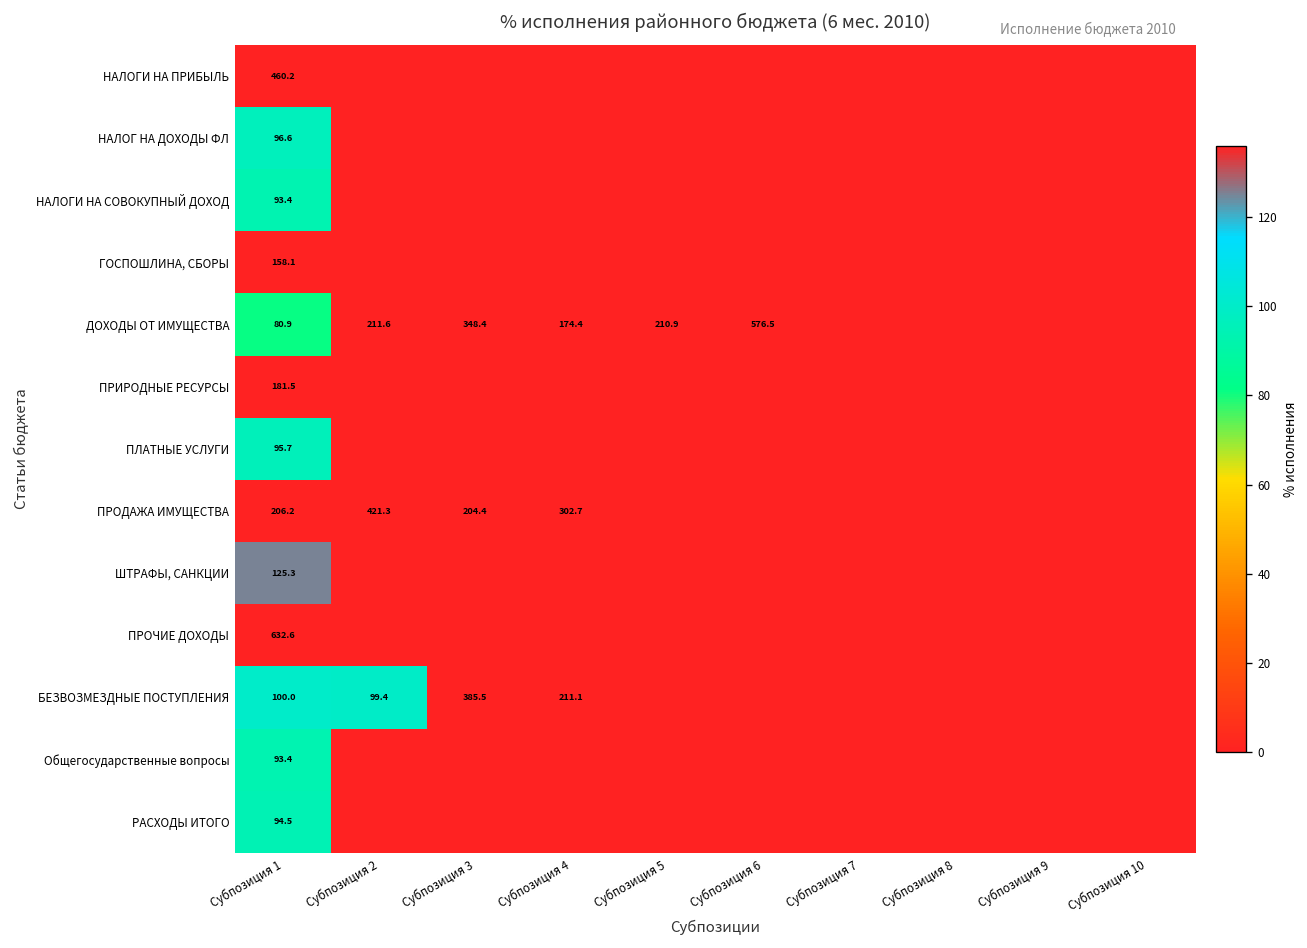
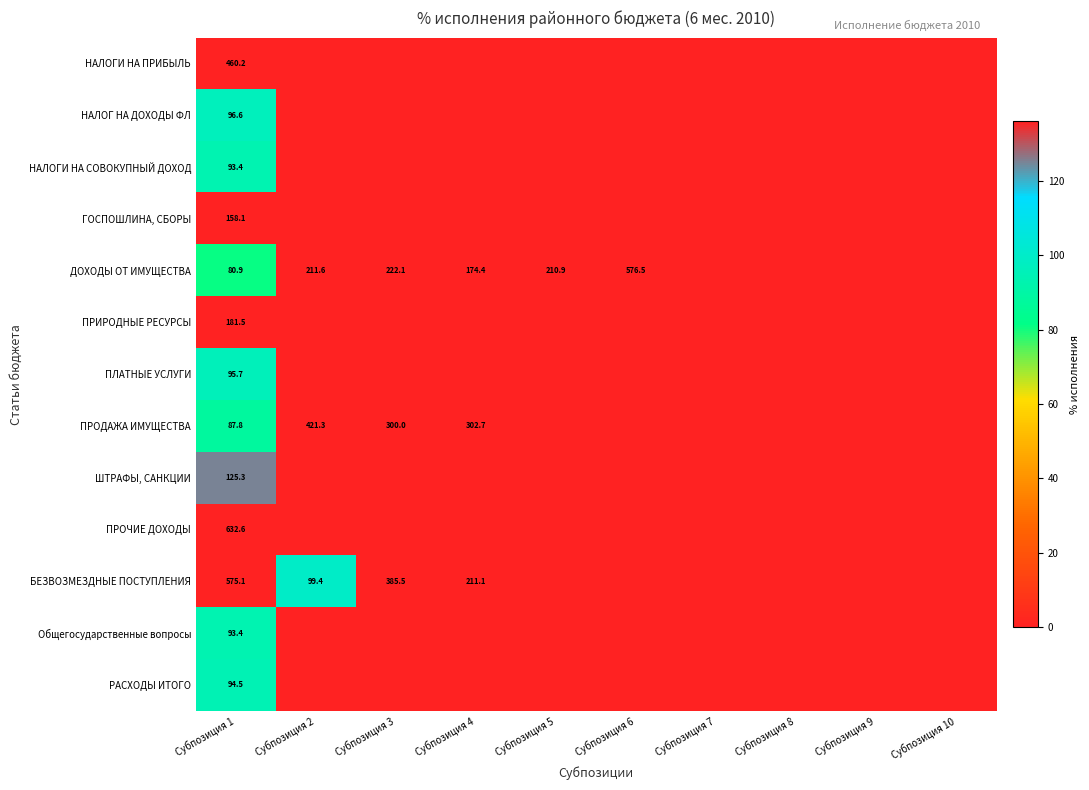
  {
    "НАЛОГИ НА ПРИБЫЛЬ": {
      "Субпозиция 1": 460.2
    },
    "НАЛОГ НА ДОХОДЫ ФЛ": {
      "Субпозиция 1": 96.6
    },
    "НАЛОГИ НА СОВОКУПНЫЙ ДОХОД": {
      "Субпозиция 1": 93.4
    },
    "ГОСПОШЛИНА, СБОРЫ": {
      "Субпозиция 1": 158.1
    },
    "ДОХОДЫ ОТ ИМУЩЕСТВА": {
      "Субпозиция 1": 80.9,
      "Субпозиция 2": 211.6,
-     "Субпозиция 3": 348.4,
+     "Субпозиция 3": 222.1,
      "Субпозиция 4": 174.4,
      "Субпозиция 5": 210.9,
      "Субпозиция 6": 576.5
    },
    "ПРИРОДНЫЕ РЕСУРСЫ": {
      "Субпозиция 1": 181.5
    },
    "ПЛАТНЫЕ УСЛУГИ": {
      "Субпозиция 1": 95.7
    },
    "ПРОДАЖА ИМУЩЕСТВА": {
-     "Субпозиция 1": 206.2,
+     "Субпозиция 1": 87.8,
      "Субпозиция 2": 421.3,
-     "Субпозиция 3": 204.4,
+     "Субпозиция 3": 300.0,
      "Субпозиция 4": 302.7
    },
    "ШТРАФЫ, САНКЦИИ": {
      "Субпозиция 1": 125.3
    },
    "ПРОЧИЕ ДОХОДЫ": {
      "Субпозиция 1": 632.6
    },
    "БЕЗВОЗМЕЗДНЫЕ ПОСТУПЛЕНИЯ": {
-     "Субпозиция 1": 100.0,
+     "Субпозиция 1": 575.1,
      "Субпозиция 2": 99.4,
      "Субпозиция 3": 385.5,
      "Субпозиция 4": 211.1
    },
    "Общегосударственные вопросы": {
      "Субпозиция 1": 93.4
    },
    "РАСХОДЫ ИТОГО": {
      "Субпозиция 1": 94.5
    }
  }
